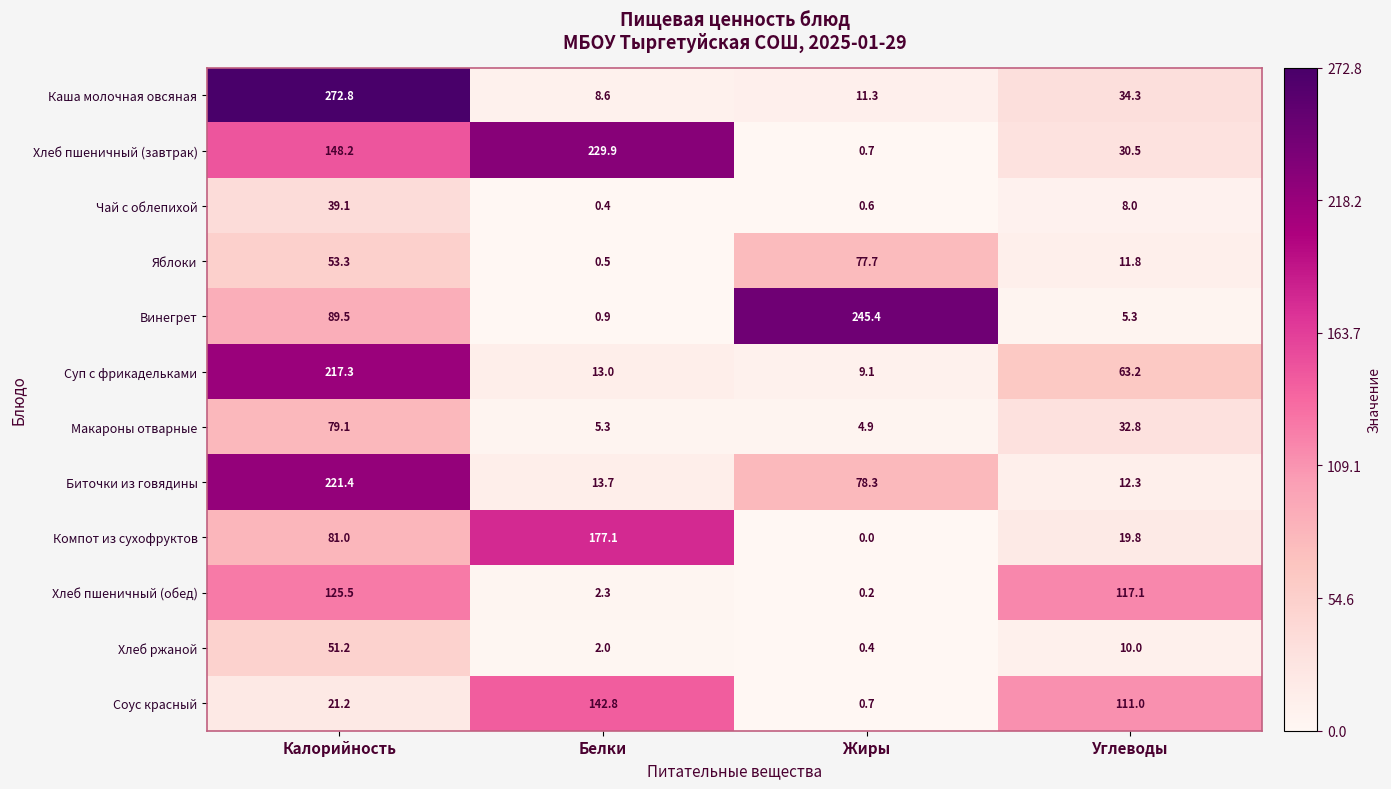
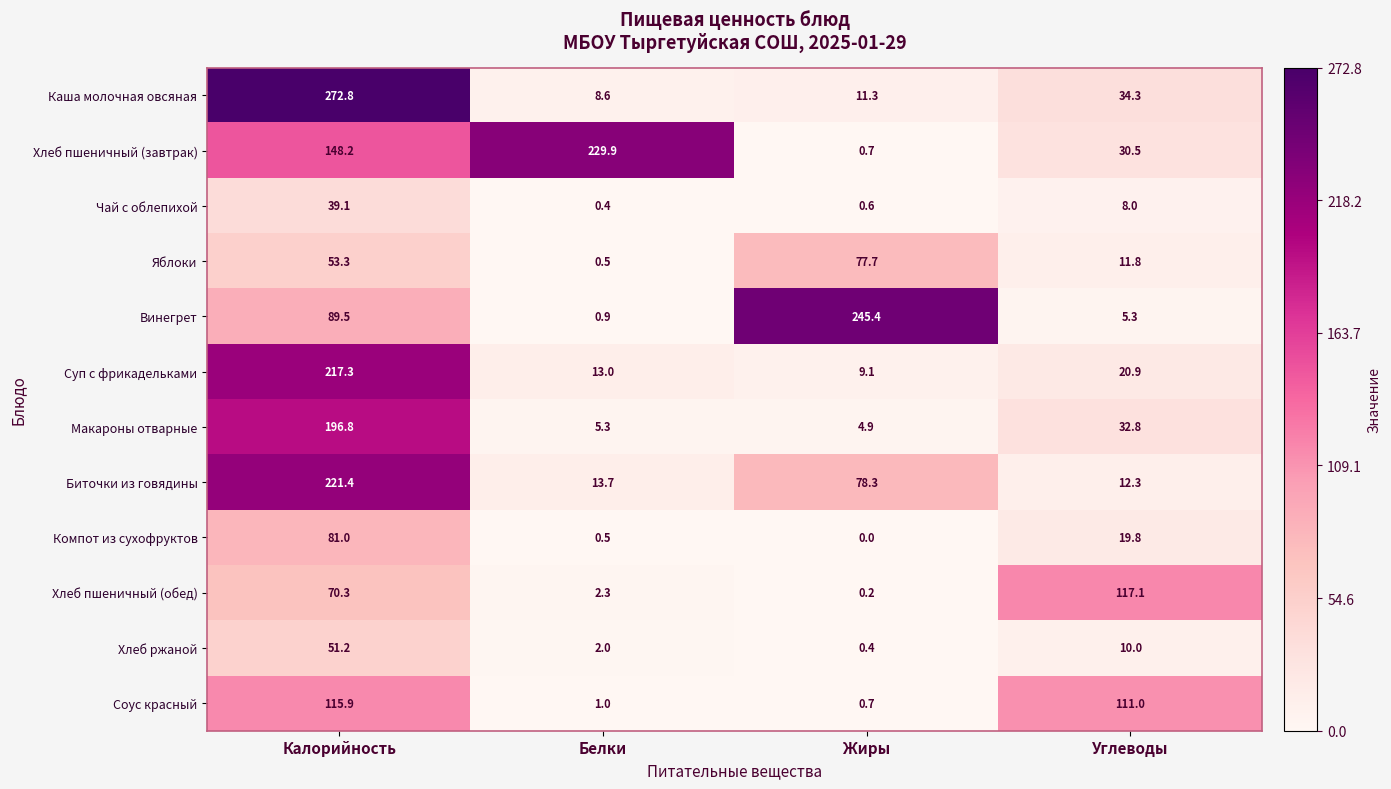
  {
    "Каша молочная овсяная": {
      "Калорийность": 272.8,
      "Белки": 8.6,
      "Жиры": 11.3,
      "Углеводы": 34.3
    },
    "Хлеб пшеничный (завтрак)": {
      "Калорийность": 148.2,
      "Белки": 229.9,
      "Жиры": 0.7,
      "Углеводы": 30.5
    },
    "Чай с облепихой": {
      "Калорийность": 39.1,
      "Белки": 0.4,
      "Жиры": 0.6,
      "Углеводы": 8.0
    },
    "Яблоки": {
      "Калорийность": 53.3,
      "Белки": 0.5,
      "Жиры": 77.7,
      "Углеводы": 11.8
    },
    "Винегрет": {
      "Калорийность": 89.5,
      "Белки": 0.9,
      "Жиры": 245.4,
      "Углеводы": 5.3
    },
    "Суп с фрикадельками": {
      "Калорийность": 217.3,
      "Белки": 13.0,
      "Жиры": 9.1,
-     "Углеводы": 63.2
+     "Углеводы": 20.9
    },
    "Макароны отварные": {
-     "Калорийность": 79.1,
+     "Калорийность": 196.8,
      "Белки": 5.3,
      "Жиры": 4.9,
      "Углеводы": 32.8
    },
    "Биточки из говядины": {
      "Калорийность": 221.4,
      "Белки": 13.7,
      "Жиры": 78.3,
      "Углеводы": 12.3
    },
    "Компот из сухофруктов": {
      "Калорийность": 81.0,
-     "Белки": 177.1,
+     "Белки": 0.5,
      "Жиры": 0.0,
      "Углеводы": 19.8
    },
    "Хлеб пшеничный (обед)": {
-     "Калорийность": 125.5,
+     "Калорийность": 70.3,
      "Белки": 2.3,
      "Жиры": 0.2,
      "Углеводы": 117.1
    },
    "Хлеб ржаной": {
      "Калорийность": 51.2,
      "Белки": 2.0,
      "Жиры": 0.4,
      "Углеводы": 10.0
    },
    "Соус красный": {
-     "Калорийность": 21.2,
-     "Белки": 142.8,
+     "Калорийность": 115.9,
+     "Белки": 1.0,
      "Жиры": 0.7,
      "Углеводы": 111.0
    }
  }
